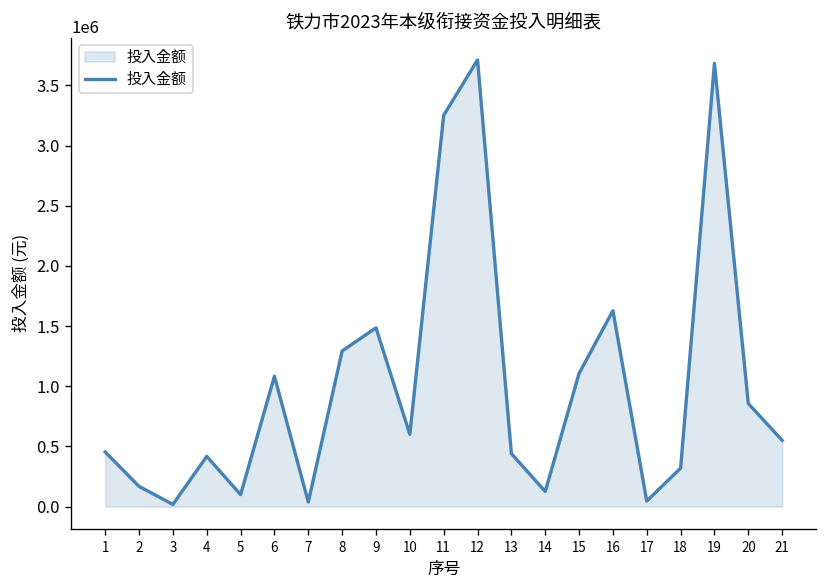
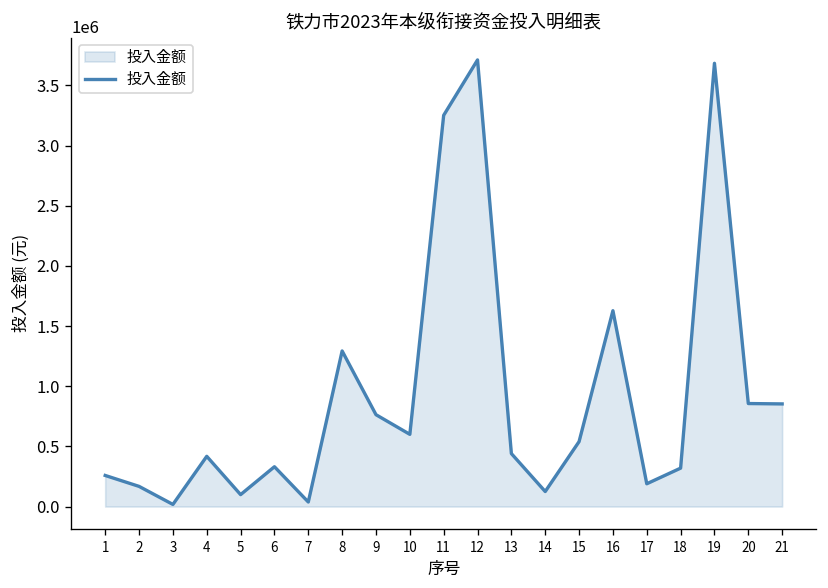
  {
-   "1": 450000,
+   "1": 260000,
    "2": 170000,
    "3": 20000,
    "4": 420000,
    "5": 100000,
-   "6": 1080000,
+   "6": 330000,
    "7": 40000,
    "8": 1290000,
-   "9": 1480000,
+   "9": 760000,
    "10": 600000,
    "11": 3250000,
    "12": 3710000,
    "13": 440000,
    "14": 120000,
-   "15": 1110000,
+   "15": 540000,
    "16": 1630000,
-   "17": 50000,
+   "17": 190000,
    "18": 320000,
    "19": 3680000,
    "20": 860000,
-   "21": 550000
+   "21": 850000
  }
